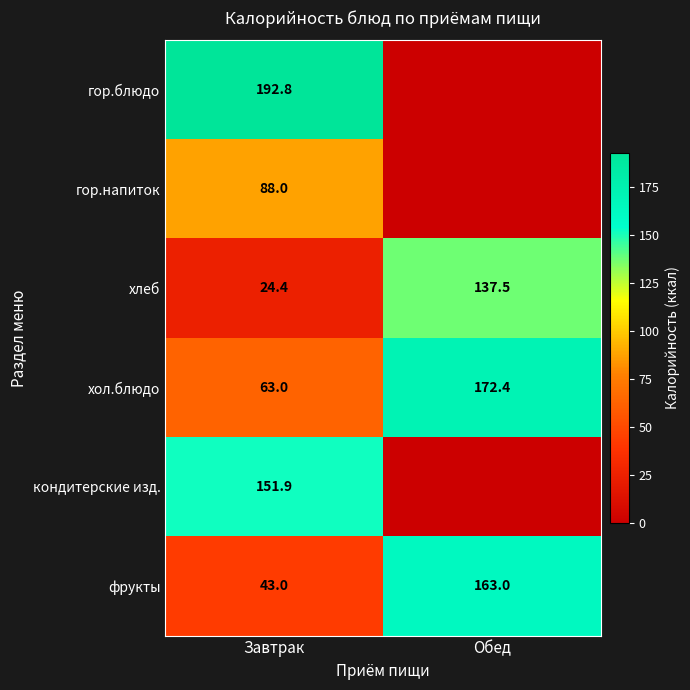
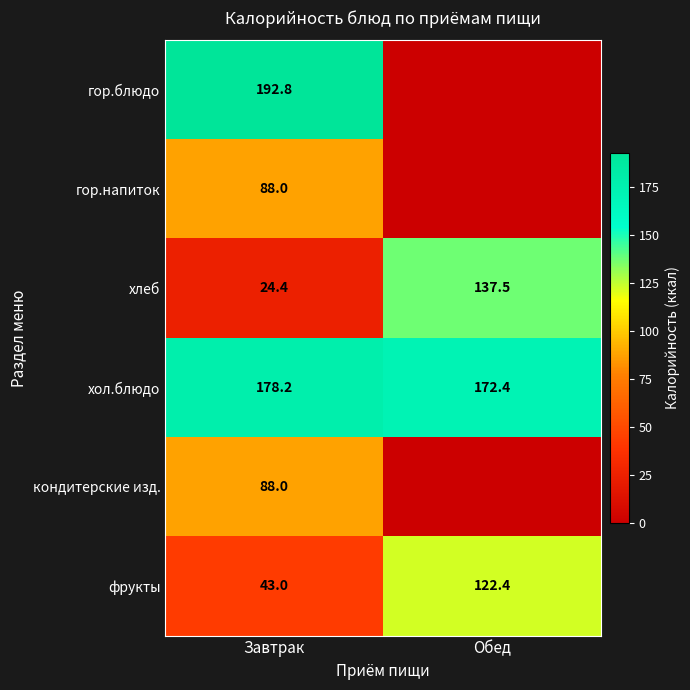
  {
    "гор.блюдо": {
      "Завтрак": 192.8
    },
    "гор.напиток": {
      "Завтрак": 88.0
    },
    "хлеб": {
      "Завтрак": 24.4,
      "Обед": 137.5
    },
    "хол.блюдо": {
-     "Завтрак": 63.0,
+     "Завтрак": 178.2,
      "Обед": 172.4
    },
    "кондитерские изд.": {
-     "Завтрак": 151.9
+     "Завтрак": 88.0
    },
    "фрукты": {
      "Завтрак": 43.0,
-     "Обед": 163.0
+     "Обед": 122.4
    }
  }
